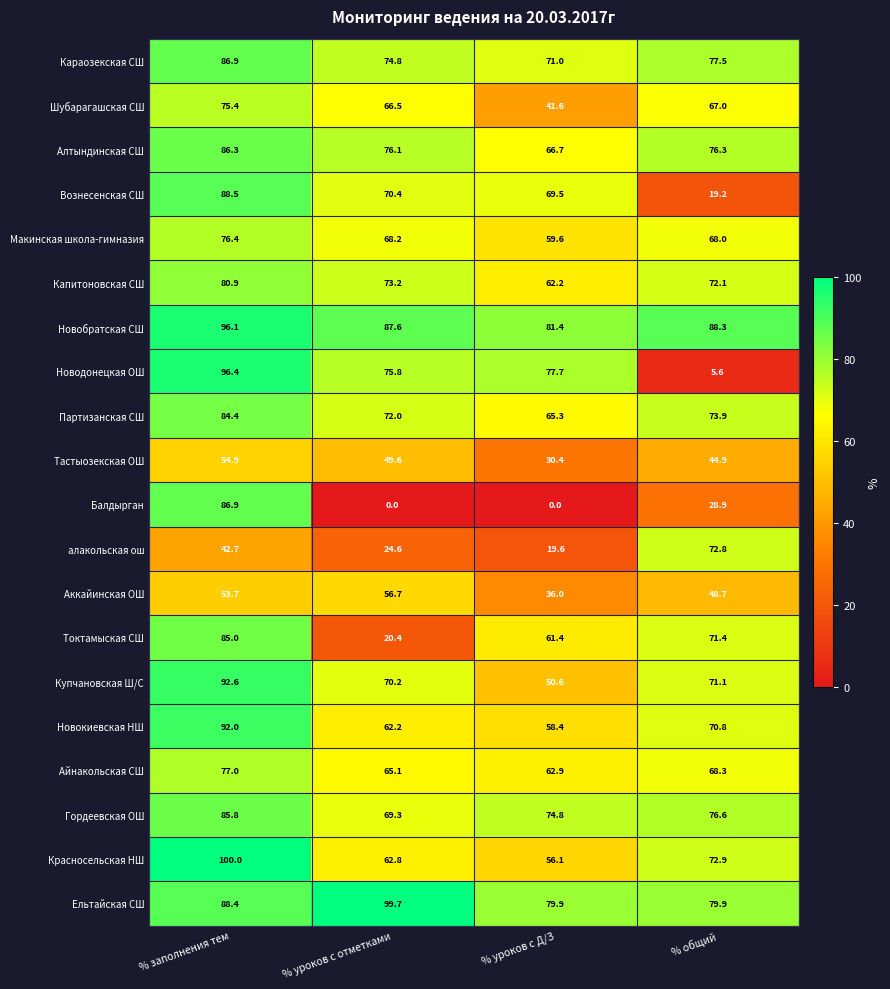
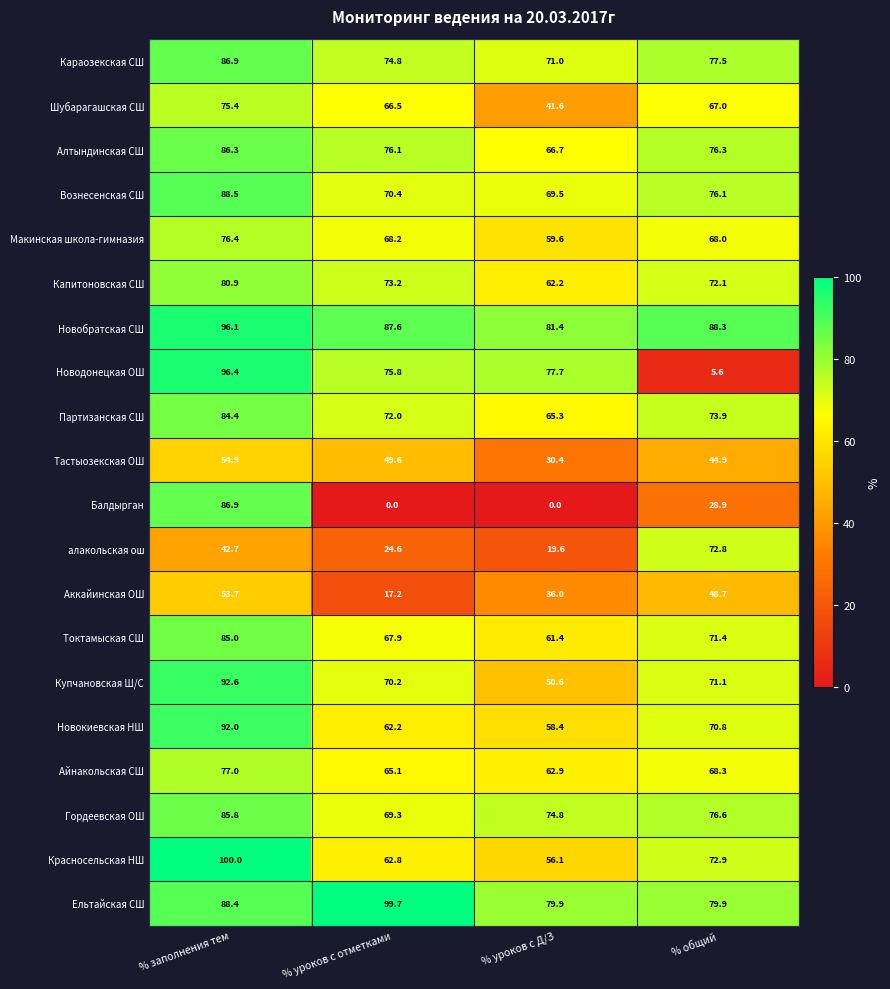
  {
    "Караозекская СШ": {
      "% заполнения тем": 86.9,
      "% уроков с отметками": 74.8,
      "% уроков с Д/З": 71.0,
      "% общий": 77.5
    },
    "Шубарагашская СШ": {
      "% заполнения тем": 75.4,
      "% уроков с отметками": 66.5,
      "% уроков с Д/З": 41.6,
      "% общий": 67.0
    },
    "Алтындинская СШ": {
      "% заполнения тем": 86.3,
      "% уроков с отметками": 76.1,
      "% уроков с Д/З": 66.7,
      "% общий": 76.3
    },
    "Вознесенская СШ": {
      "% заполнения тем": 88.5,
      "% уроков с отметками": 70.4,
      "% уроков с Д/З": 69.5,
-     "% общий": 19.2
+     "% общий": 76.1
    },
    "Макинская школа-гимназия": {
      "% заполнения тем": 76.4,
      "% уроков с отметками": 68.2,
      "% уроков с Д/З": 59.6,
      "% общий": 68.0
    },
    "Капитоновская СШ": {
      "% заполнения тем": 80.9,
      "% уроков с отметками": 73.2,
      "% уроков с Д/З": 62.2,
      "% общий": 72.1
    },
    "Новобратская СШ": {
      "% заполнения тем": 96.1,
      "% уроков с отметками": 87.6,
      "% уроков с Д/З": 81.4,
      "% общий": 88.3
    },
    "Новодонецкая ОШ": {
      "% заполнения тем": 96.4,
      "% уроков с отметками": 75.8,
      "% уроков с Д/З": 77.7,
      "% общий": 5.6
    },
    "Партизанская СШ": {
      "% заполнения тем": 84.4,
      "% уроков с отметками": 72.0,
      "% уроков с Д/З": 65.3,
      "% общий": 73.9
    },
    "Тастыозекская ОШ": {
      "% заполнения тем": 54.9,
      "% уроков с отметками": 49.6,
      "% уроков с Д/З": 30.4,
      "% общий": 44.9
    },
    "Балдырган": {
      "% заполнения тем": 86.9,
      "% уроков с отметками": 0.0,
      "% уроков с Д/З": 0.0,
      "% общий": 28.9
    },
    "алакольская ош": {
      "% заполнения тем": 42.7,
      "% уроков с отметками": 24.6,
      "% уроков с Д/З": 19.6,
      "% общий": 72.8
    },
    "Аккайинская ОШ": {
      "% заполнения тем": 53.7,
-     "% уроков с отметками": 56.7,
+     "% уроков с отметками": 17.2,
      "% уроков с Д/З": 36.0,
      "% общий": 48.7
    },
    "Токтамыская СШ": {
      "% заполнения тем": 85.0,
-     "% уроков с отметками": 20.4,
+     "% уроков с отметками": 67.9,
      "% уроков с Д/З": 61.4,
      "% общий": 71.4
    },
    "Купчановская Ш/С": {
      "% заполнения тем": 92.6,
      "% уроков с отметками": 70.2,
      "% уроков с Д/З": 50.6,
      "% общий": 71.1
    },
    "Новокиевская НШ": {
      "% заполнения тем": 92.0,
      "% уроков с отметками": 62.2,
      "% уроков с Д/З": 58.4,
      "% общий": 70.8
    },
    "Айнакольская СШ": {
      "% заполнения тем": 77.0,
      "% уроков с отметками": 65.1,
      "% уроков с Д/З": 62.9,
      "% общий": 68.3
    },
    "Гордеевская ОШ": {
      "% заполнения тем": 85.8,
      "% уроков с отметками": 69.3,
      "% уроков с Д/З": 74.8,
      "% общий": 76.6
    },
    "Красносельская НШ": {
      "% заполнения тем": 100.0,
      "% уроков с отметками": 62.8,
      "% уроков с Д/З": 56.1,
      "% общий": 72.9
    },
    "Ельтайская СШ": {
      "% заполнения тем": 88.4,
      "% уроков с отметками": 99.7,
      "% уроков с Д/З": 79.9,
      "% общий": 79.9
    }
  }
